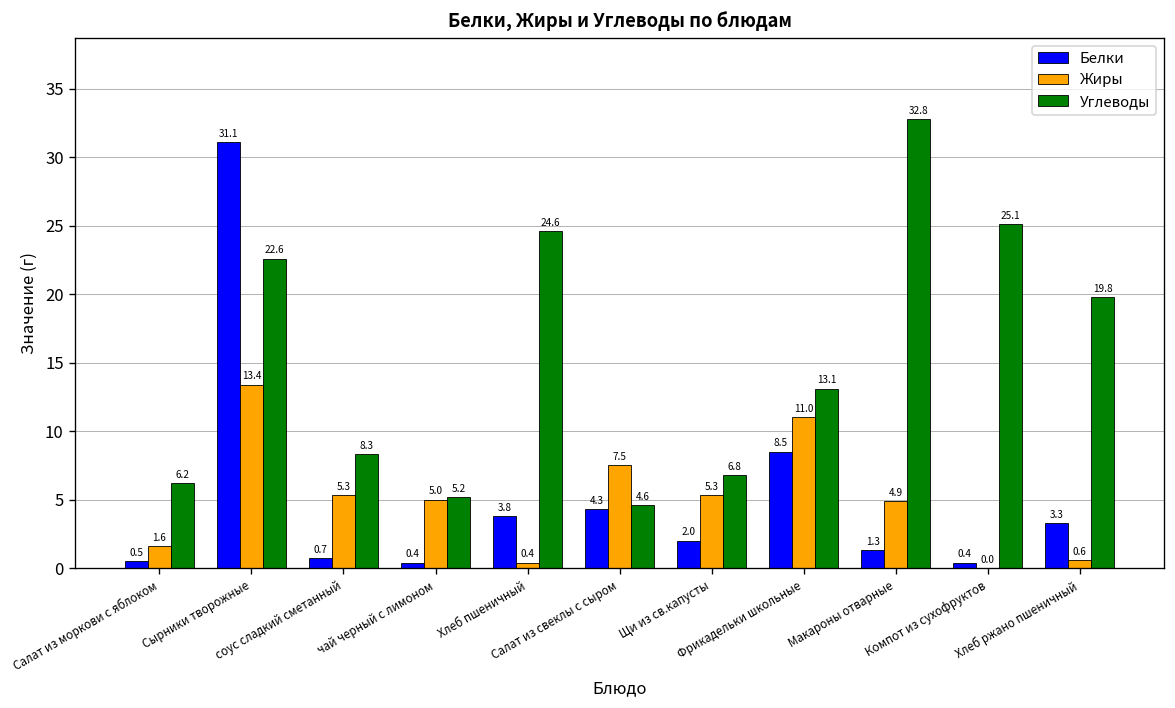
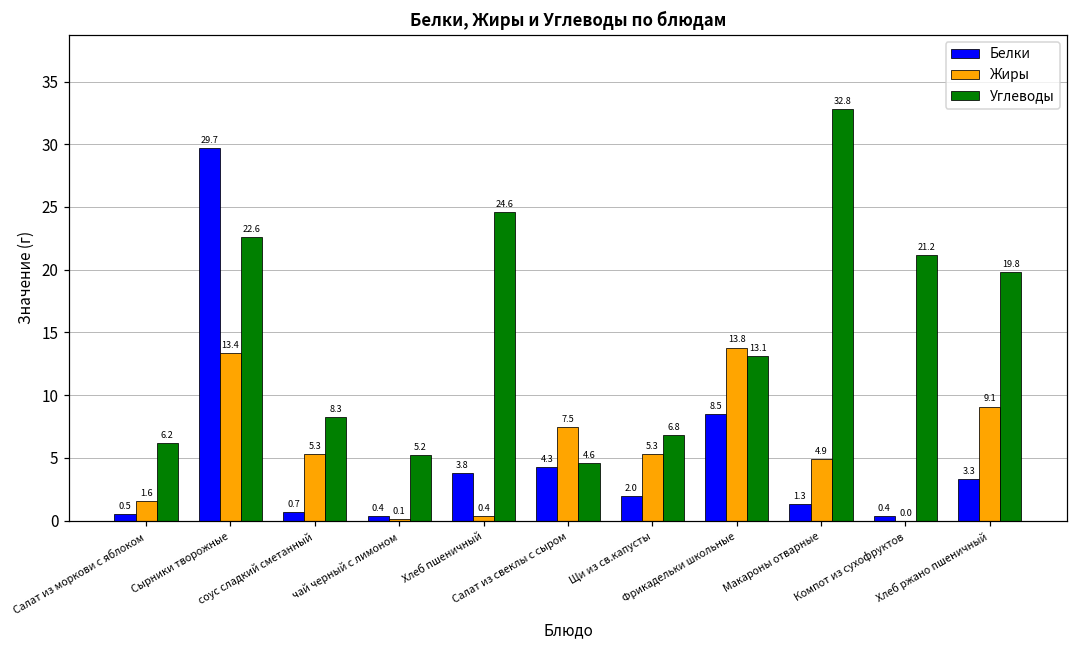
  {
    "Белки": {
      "Салат из моркови с яблоком": 0.5,
-     "Сырники творожные": 31.1,
+     "Сырники творожные": 29.7,
      "соус сладкий сметанный": 0.7,
      "чай черный с лимоном": 0.4,
      "Хлеб пшеничный": 3.8,
      "Салат из свеклы с сыром": 4.3,
      "Щи из св.капусты": 2.0,
      "Фрикадельки школьные": 8.5,
      "Макароны отварные": 1.3,
      "Компот из сухофруктов": 0.4,
      "Хлеб ржано пшеничный": 3.3
    },
    "Жиры": {
      "Салат из моркови с яблоком": 1.6,
      "Сырники творожные": 13.4,
      "соус сладкий сметанный": 5.3,
-     "чай черный с лимоном": 5.0,
+     "чай черный с лимоном": 0.1,
      "Хлеб пшеничный": 0.4,
      "Салат из свеклы с сыром": 7.5,
      "Щи из св.капусты": 5.3,
-     "Фрикадельки школьные": 11.0,
+     "Фрикадельки школьные": 13.8,
      "Макароны отварные": 4.9,
      "Компот из сухофруктов": 0.0,
-     "Хлеб ржано пшеничный": 0.6
+     "Хлеб ржано пшеничный": 9.1
    },
    "Углеводы": {
      "Салат из моркови с яблоком": 6.2,
      "Сырники творожные": 22.6,
      "соус сладкий сметанный": 8.3,
      "чай черный с лимоном": 5.2,
      "Хлеб пшеничный": 24.6,
      "Салат из свеклы с сыром": 4.6,
      "Щи из св.капусты": 6.8,
      "Фрикадельки школьные": 13.1,
      "Макароны отварные": 32.8,
-     "Компот из сухофруктов": 25.1,
+     "Компот из сухофруктов": 21.2,
      "Хлеб ржано пшеничный": 19.8
    }
  }
